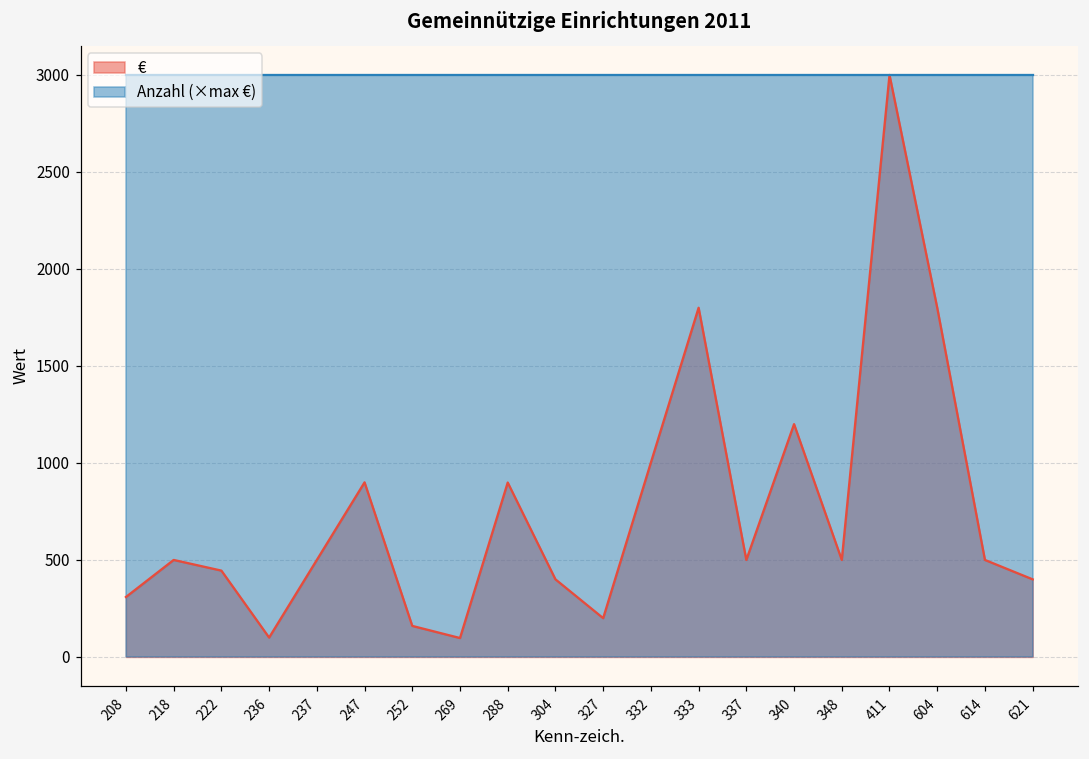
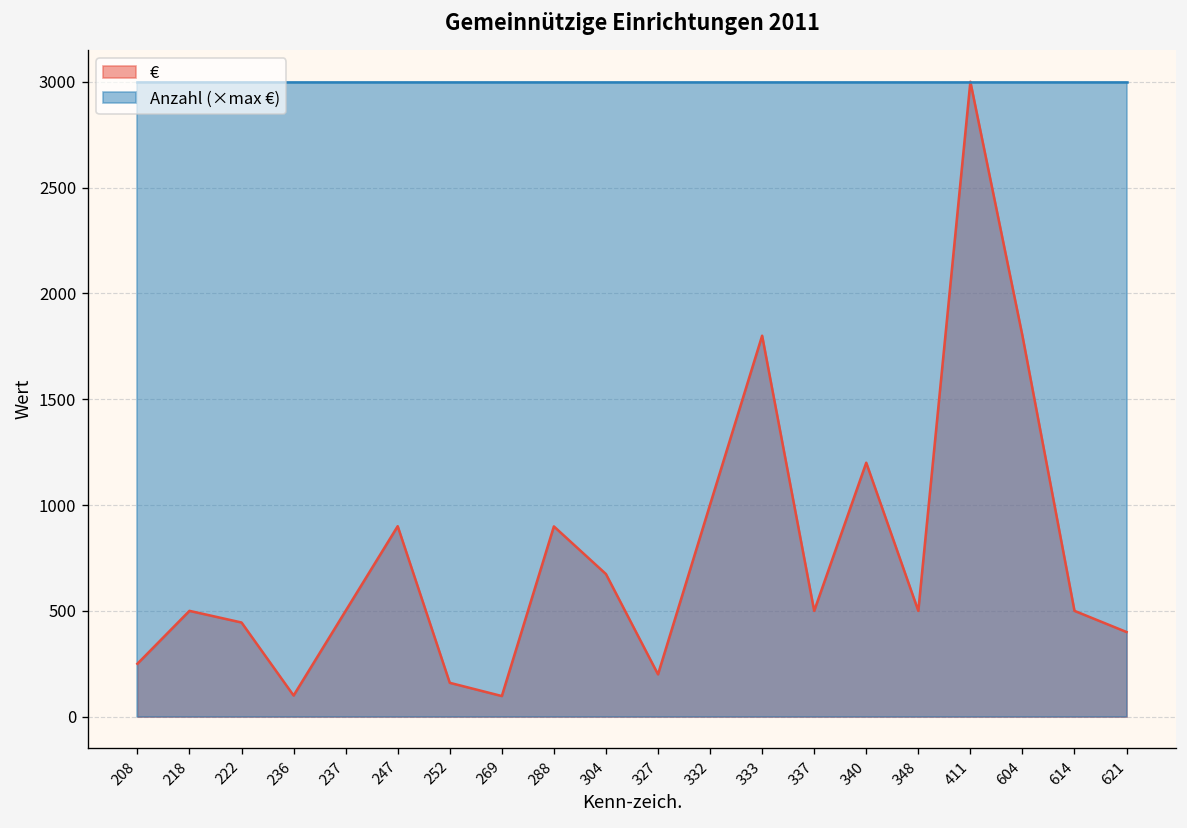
  {
    "€": {
-     "208": 310,
+     "208": 250,
      "218": 500,
      "222": 450,
      "236": 100,
      "237": 500,
      "247": 900,
      "252": 160,
      "269": 100,
      "288": 900,
-     "304": 400,
+     "304": 670,
      "327": 200,
      "332": 1000,
      "333": 1800,
      "337": 500,
      "340": 1200,
      "348": 500,
      "604": 1800,
      "614": 500,
      "621": 400
    },
    "Anzahl (×max €)": {
      "236": 3000,
      "237": 3000,
      "247": 3000,
      "252": 3000,
      "269": 3000,
      "288": 3000,
      "304": 3000,
      "327": 3000,
      "332": 3000,
      "333": 3000,
      "337": 3000,
      "340": 3000,
      "348": 3000,
      "604": 3000,
      "614": 3000,
      "621": 3000
    }
  }
